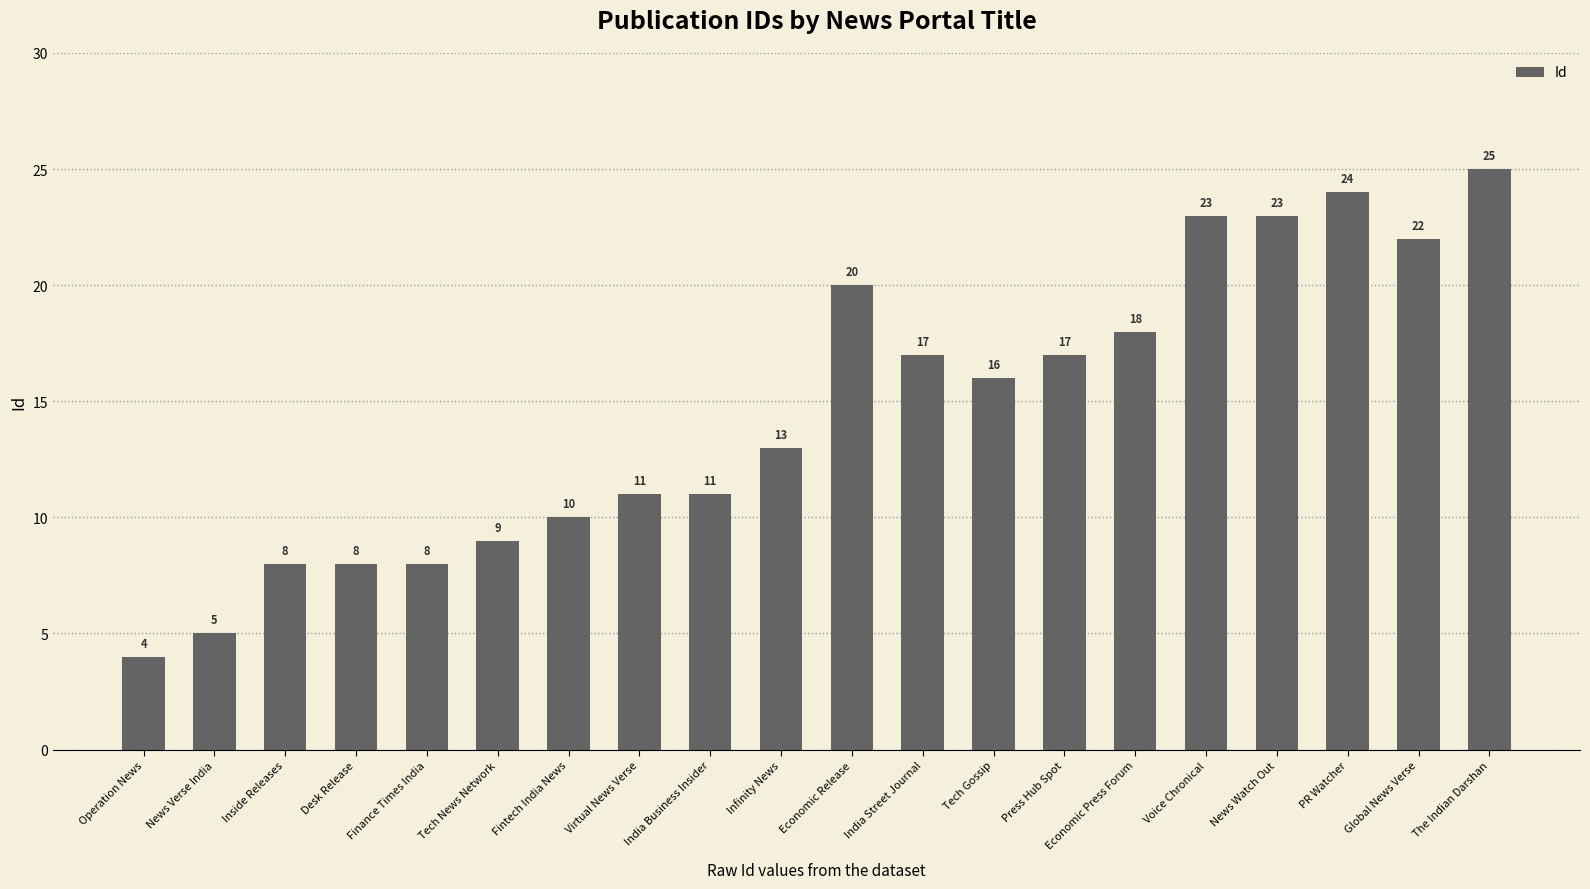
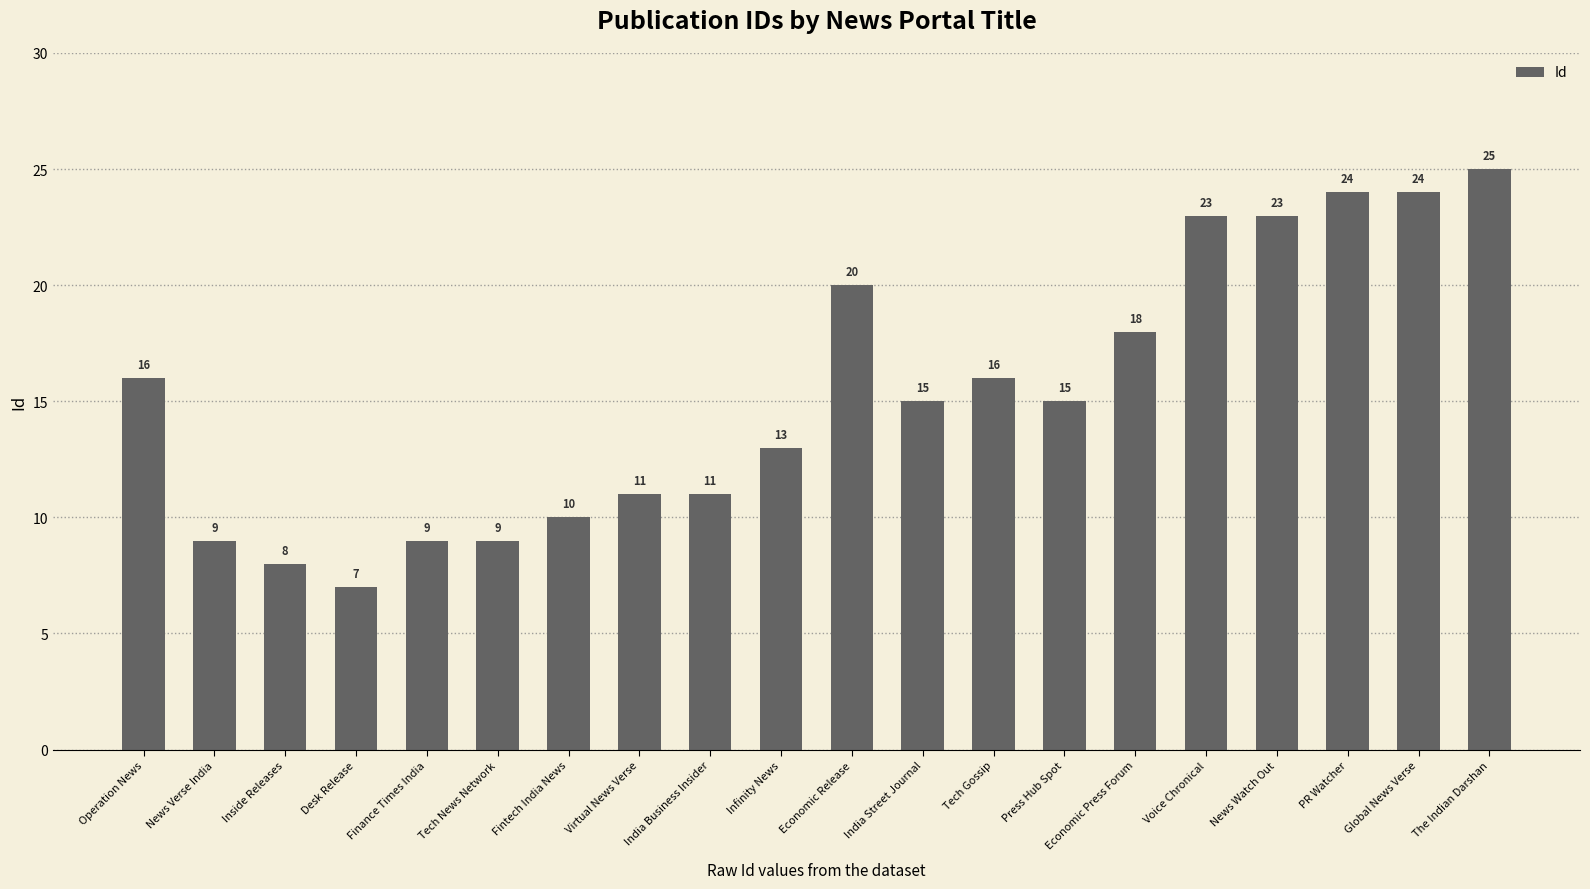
  {
-   "Operation News": 4,
-   "News Verse India": 5,
+   "Operation News": 16,
+   "News Verse India": 9,
    "Inside Releases": 8,
-   "Desk Release": 8,
-   "Finance Times India": 8,
+   "Desk Release": 7,
+   "Finance Times India": 9,
    "Tech News Network": 9,
    "Fintech India News": 10,
    "Virtual News Verse": 11,
    "India Business Insider": 11,
    "Infinity News": 13,
    "Economic Release": 20,
-   "India Street Journal": 17,
+   "India Street Journal": 15,
    "Tech Gossip": 16,
-   "Press Hub Spot": 17,
+   "Press Hub Spot": 15,
    "Economic Press Forum": 18,
    "Voice Chronical": 23,
    "News Watch Out": 23,
    "PR Watcher": 24,
-   "Global News Verse": 22,
+   "Global News Verse": 24,
    "The Indian Darshan": 25
  }
